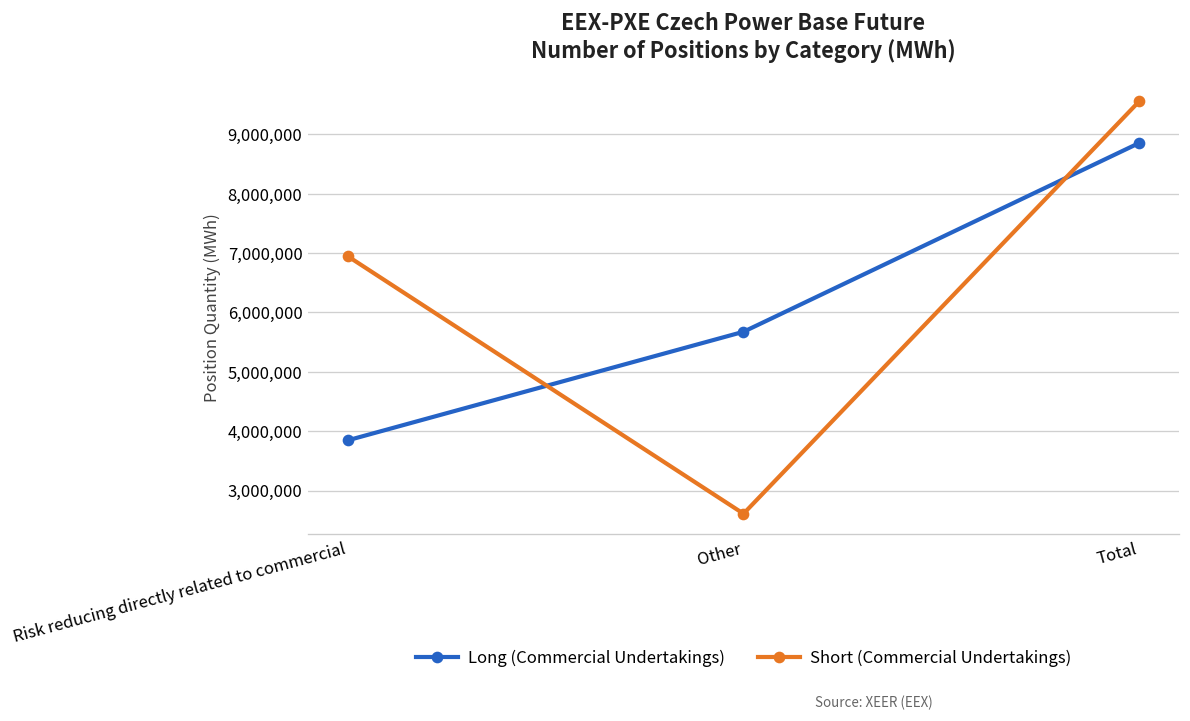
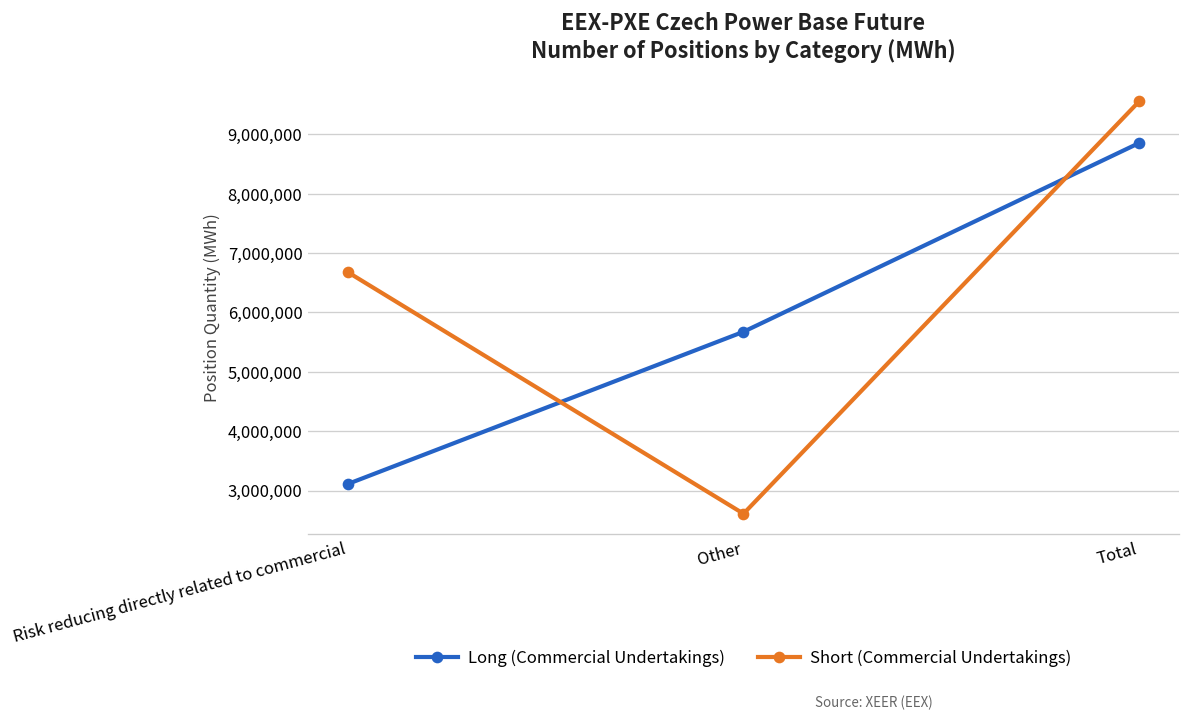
  {
    "Long (Commercial Undertakings)": {
-     "Risk reducing directly related to commercial": "3,800,000",
+     "Risk reducing directly related to commercial": "3,100,000",
      "Other": "5,700,000",
      "Total": "8,900,000"
    },
    "Short (Commercial Undertakings)": {
-     "Risk reducing directly related to commercial": "6,900,000",
+     "Risk reducing directly related to commercial": "6,700,000",
      "Other": "2,600,000",
      "Total": "9,600,000"
    }
  }
